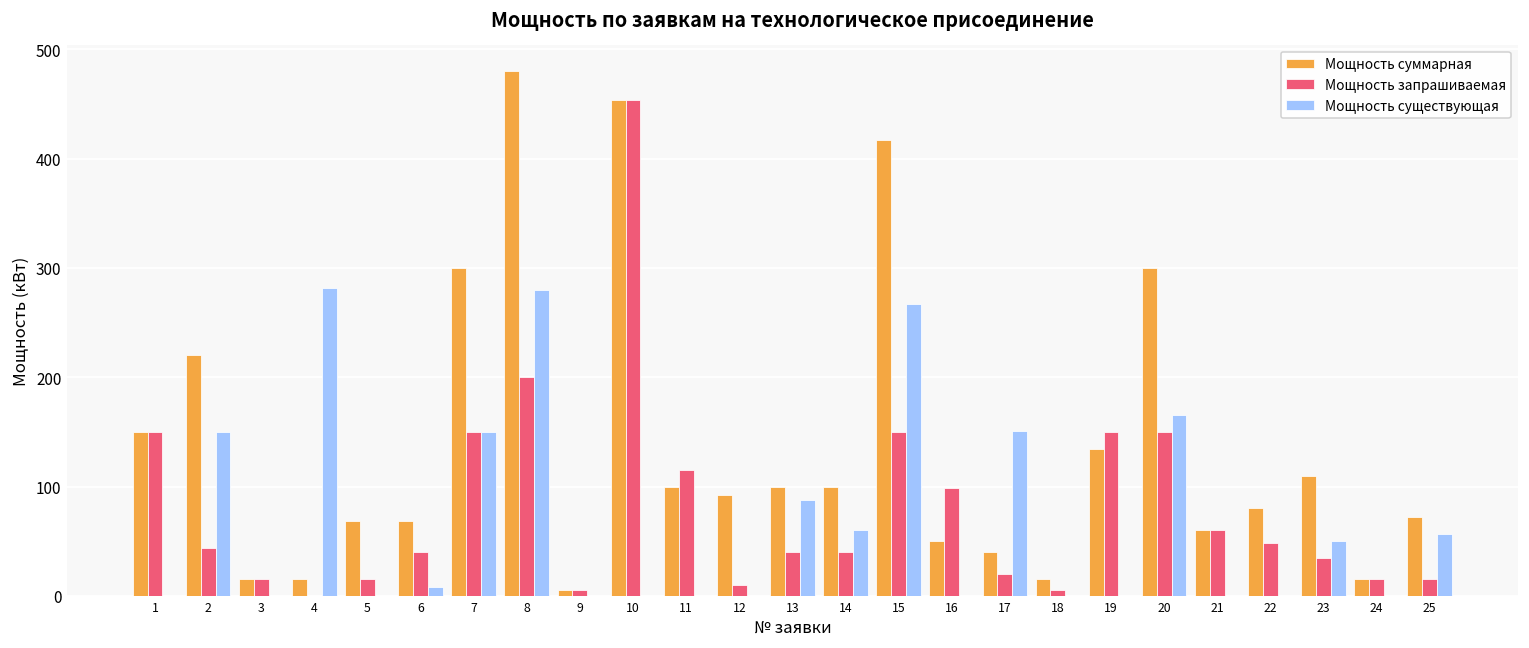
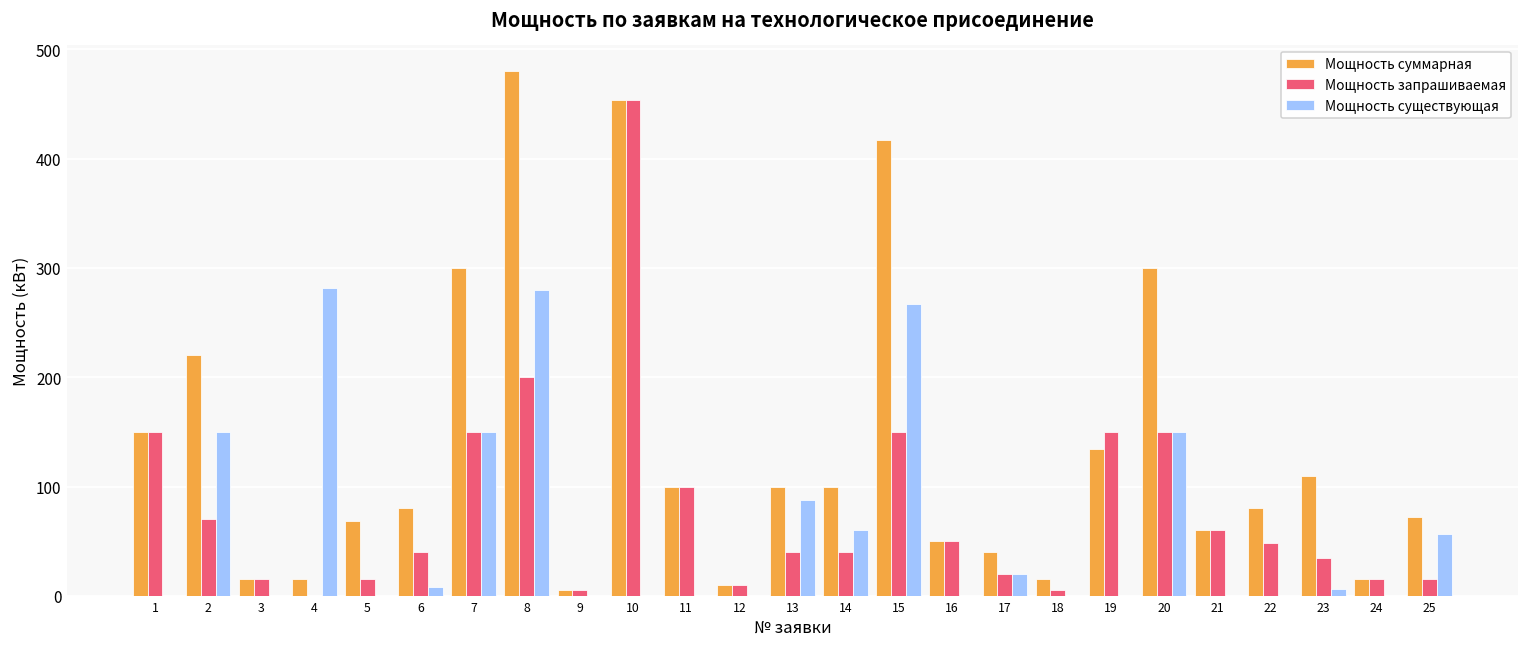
  {
    "Мощность суммарная": {
      "1": 150,
      "2": 220,
      "3": 20,
      "4": 20,
      "5": 70,
-     "6": 70,
+     "6": 80,
      "7": 300,
      "8": 480,
      "9": 10,
      "10": 450,
      "11": 100,
-     "12": 90,
+     "12": 10,
      "13": 100,
      "14": 100,
      "15": 420,
      "16": 50,
      "17": 40,
      "18": 20,
      "19": 130,
      "20": 300,
      "21": 60,
      "22": 80,
      "23": 110,
      "24": 20,
      "25": 70
    },
    "Мощность запрашиваемая": {
      "1": 150,
-     "2": 40,
+     "2": 70,
      "3": 20,
      "4": 0,
      "5": 20,
      "6": 40,
      "7": 150,
      "8": 200,
      "9": 10,
      "10": 450,
-     "11": 120,
+     "11": 100,
      "12": 10,
      "13": 40,
      "14": 40,
      "15": 150,
-     "16": 100,
+     "16": 50,
      "17": 20,
      "18": 10,
      "19": 150,
      "20": 150,
      "21": 60,
      "22": 50,
      "23": 40,
      "24": 20,
      "25": 20
    },
    "Мощность существующая": {
      "1": 0,
      "2": 150,
      "3": 0,
      "4": 280,
      "5": 0,
      "6": 10,
      "7": 150,
      "8": 280,
      "9": 0,
      "10": 0,
      "11": 0,
      "12": 0,
      "13": 90,
      "14": 60,
      "15": 270,
      "16": 0,
-     "17": 150,
+     "17": 20,
      "18": 0,
      "19": 0,
-     "20": 170,
+     "20": 150,
      "21": 0,
      "22": 0,
-     "23": 50,
+     "23": 10,
      "24": 0,
      "25": 60
    }
  }
